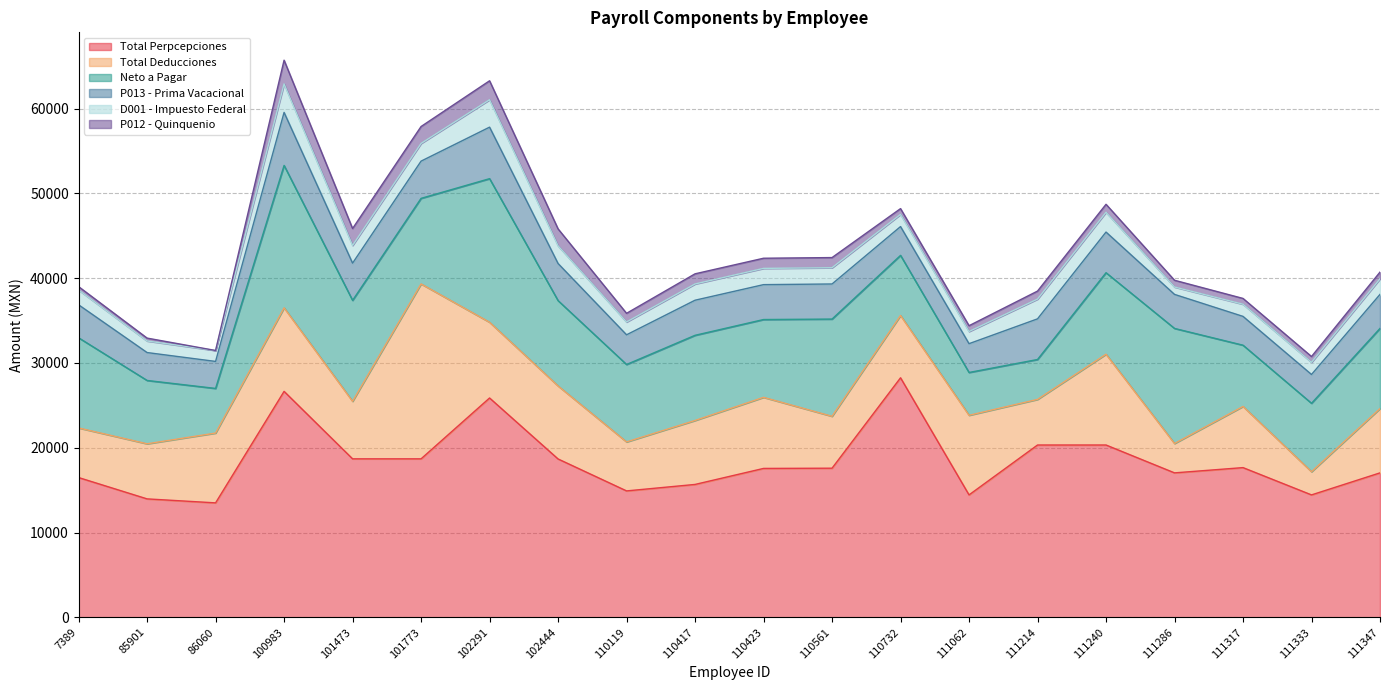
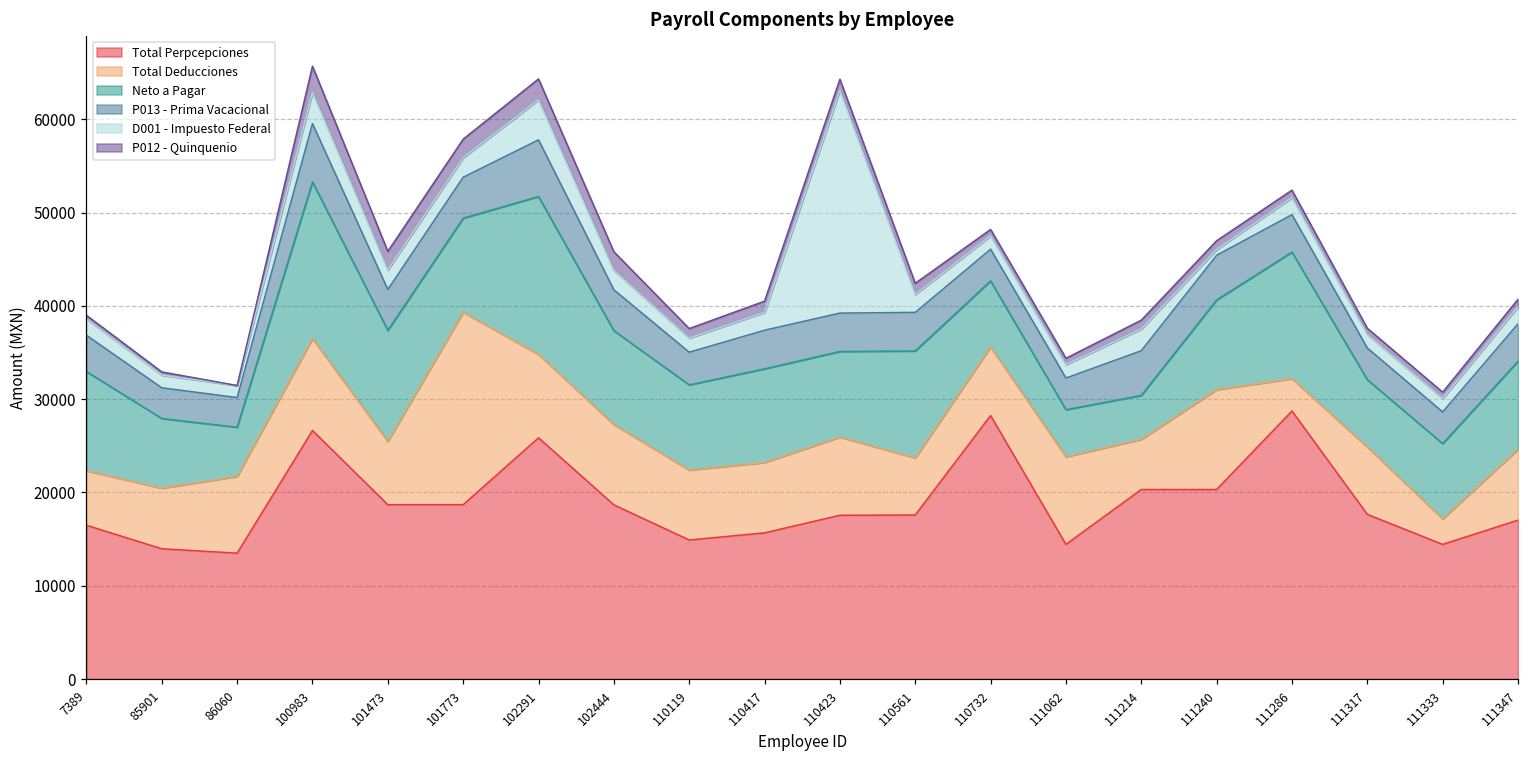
  {
    "Total Perpcepciones": {
      "7389": 16000,
      "85901": 14000,
      "86060": 13000,
      "100983": 27000,
      "101473": 19000,
      "101773": 19000,
      "102291": 26000,
      "102444": 19000,
      "110119": 15000,
      "110417": 16000,
      "110423": 18000,
      "110561": 18000,
      "110732": 28000,
      "111062": 14000,
      "111214": 20000,
      "111240": 20000,
-     "111286": 17000,
+     "111286": 29000,
      "111317": 18000,
      "111333": 14000,
      "111347": 17000
    },
    "Total Deducciones": {
      "7389": 6000,
      "85901": 6000,
      "86060": 8000,
      "100983": 10000,
      "101473": 7000,
      "101773": 21000,
      "102291": 9000,
      "102444": 9000,
-     "110119": 6000,
+     "110119": 7000,
      "110417": 8000,
      "110423": 8000,
      "110561": 6000,
      "110732": 7000,
      "111062": 9000,
      "111214": 5000,
      "111240": 11000,
      "111286": 3000,
      "111317": 7000,
      "111333": 3000,
      "111347": 8000
    },
    "D001 - Impuesto Federal": {
      "7389": 2000,
      "85901": 1000,
      "100983": 3000,
      "101473": 2000,
      "101773": 2000,
-     "102291": 3000,
+     "102291": 4000,
      "102444": 2000,
      "110119": 2000,
      "110417": 2000,
-     "110423": 2000,
+     "110423": 24000,
      "110561": 2000,
      "110732": 1000,
      "111062": 1000,
      "111214": 2000,
-     "111240": 2000,
-     "111286": 1000,
+     "111240": 1000,
+     "111286": 2000,
      "111317": 1000,
      "111333": 1000,
      "111347": 2000
    }
  }
